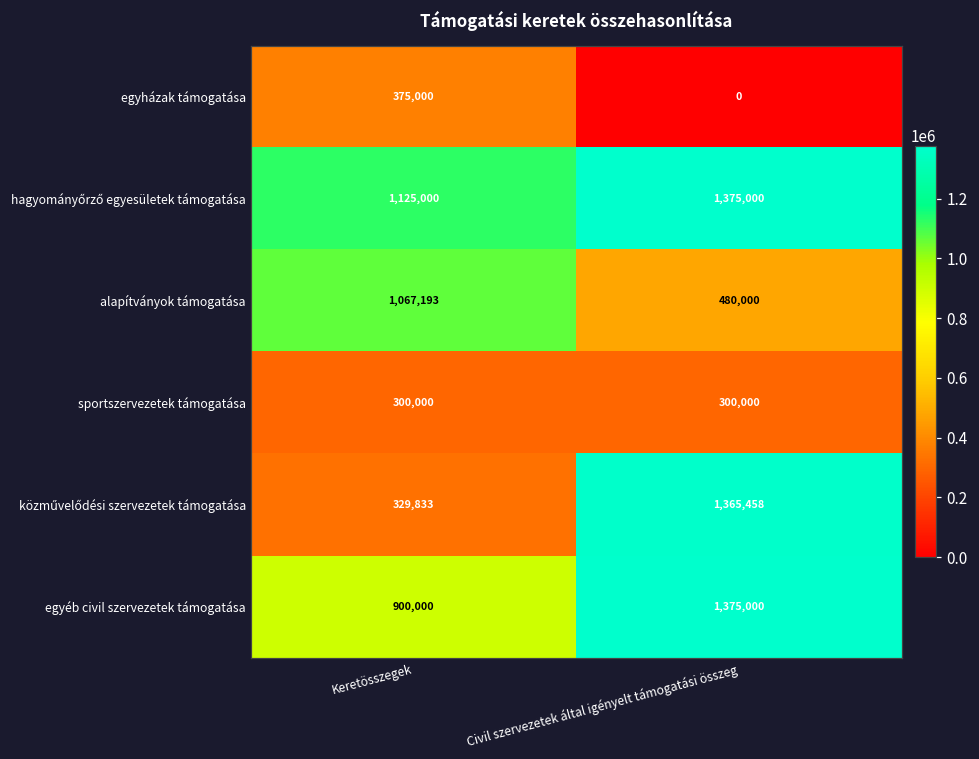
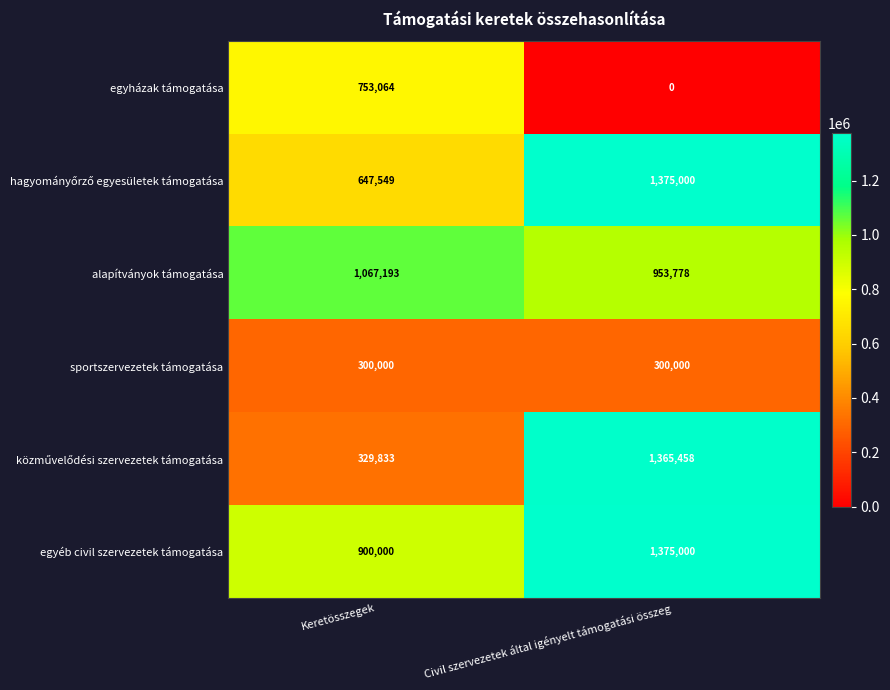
  {
    "egyházak támogatása": {
-     "Keretösszegek": "375,000",
+     "Keretösszegek": "753,064",
      "Civil szervezetek által igényelt támogatási összeg": "0"
    },
    "hagyományőrző egyesületek támogatása": {
-     "Keretösszegek": "1,125,000",
+     "Keretösszegek": "647,549",
      "Civil szervezetek által igényelt támogatási összeg": "1,375,000"
    },
    "alapítványok támogatása": {
      "Keretösszegek": "1,067,193",
-     "Civil szervezetek által igényelt támogatási összeg": "480,000"
+     "Civil szervezetek által igényelt támogatási összeg": "953,778"
    },
    "sportszervezetek támogatása": {
      "Keretösszegek": "300,000",
      "Civil szervezetek által igényelt támogatási összeg": "300,000"
    },
    "közművelődési szervezetek támogatása": {
      "Keretösszegek": "329,833",
      "Civil szervezetek által igényelt támogatási összeg": "1,365,458"
    },
    "egyéb civil szervezetek támogatása": {
      "Keretösszegek": "900,000",
      "Civil szervezetek által igényelt támogatási összeg": "1,375,000"
    }
  }
